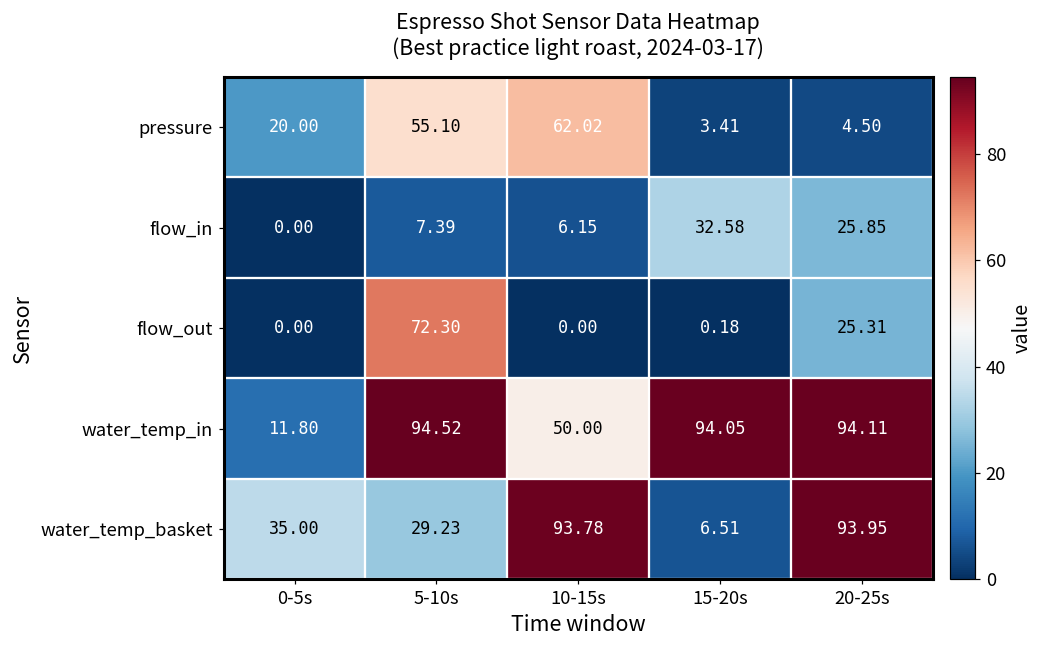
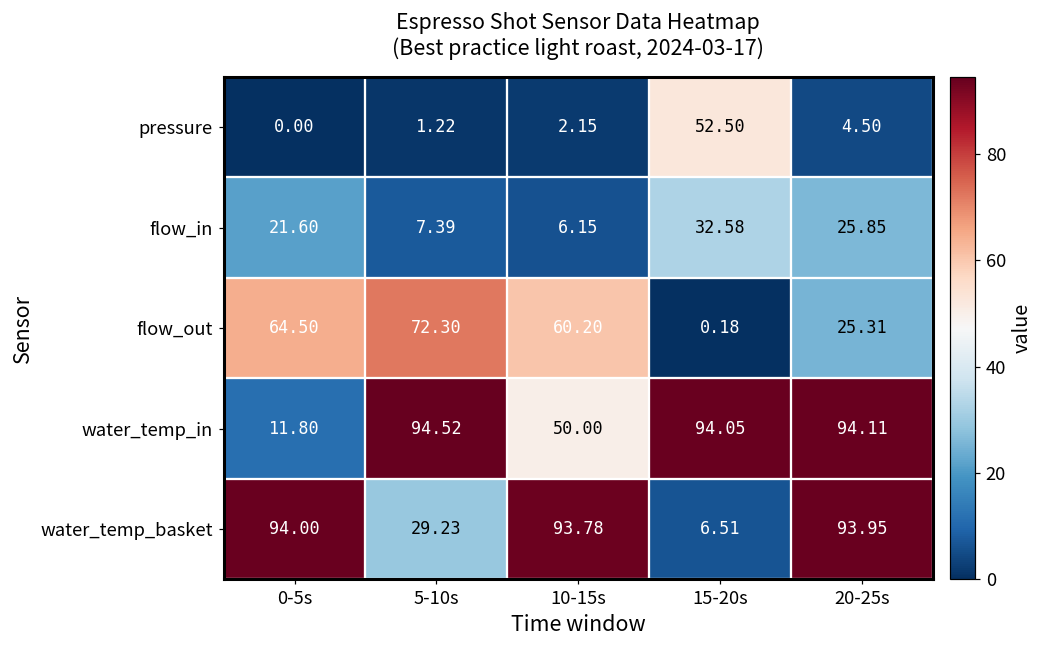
  {
    "pressure": {
-     "0-5s": 20.00,
-     "5-10s": 55.10,
-     "10-15s": 62.02,
-     "15-20s": 3.41,
+     "0-5s": 0.00,
+     "5-10s": 1.22,
+     "10-15s": 2.15,
+     "15-20s": 52.50,
      "20-25s": 4.50
    },
    "flow_in": {
-     "0-5s": 0.00,
+     "0-5s": 21.60,
      "5-10s": 7.39,
      "10-15s": 6.15,
      "15-20s": 32.58,
      "20-25s": 25.85
    },
    "flow_out": {
-     "0-5s": 0.00,
+     "0-5s": 64.50,
      "5-10s": 72.30,
-     "10-15s": 0.00,
+     "10-15s": 60.20,
      "15-20s": 0.18,
      "20-25s": 25.31
    },
    "water_temp_in": {
      "0-5s": 11.80,
      "5-10s": 94.52,
      "10-15s": 50.00,
      "15-20s": 94.05,
      "20-25s": 94.11
    },
    "water_temp_basket": {
-     "0-5s": 35.00,
+     "0-5s": 94.00,
      "5-10s": 29.23,
      "10-15s": 93.78,
      "15-20s": 6.51,
      "20-25s": 93.95
    }
  }
